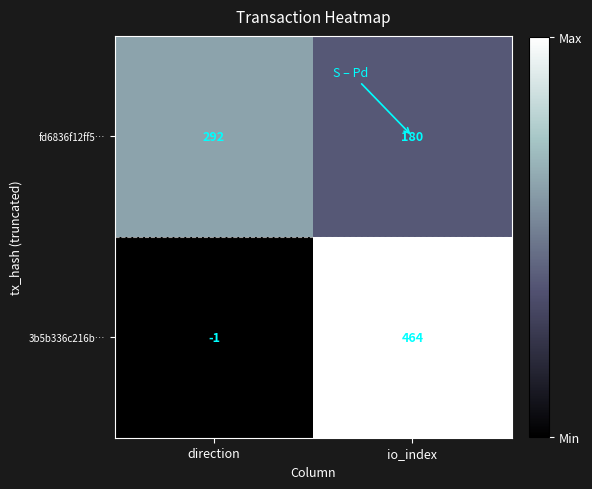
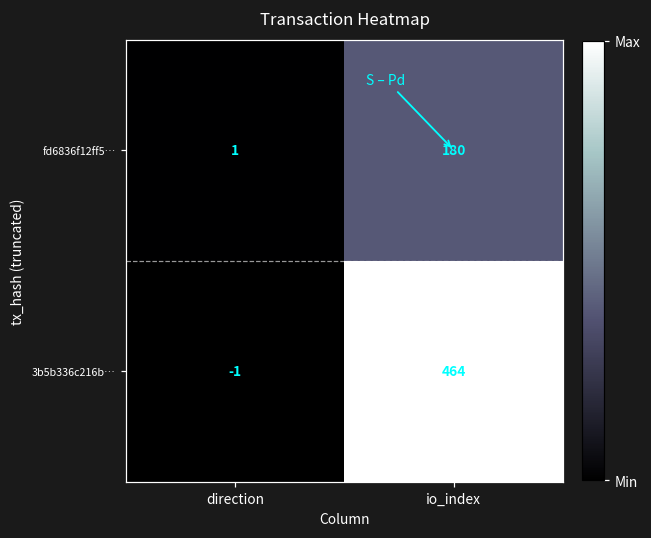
  {
    "fd6836f12ff5…": {
-     "direction": 292
+     "direction": 1
    },
    "3b5b336c216b…": {
      "direction": -1,
      "io_index": 464
    }
  }
